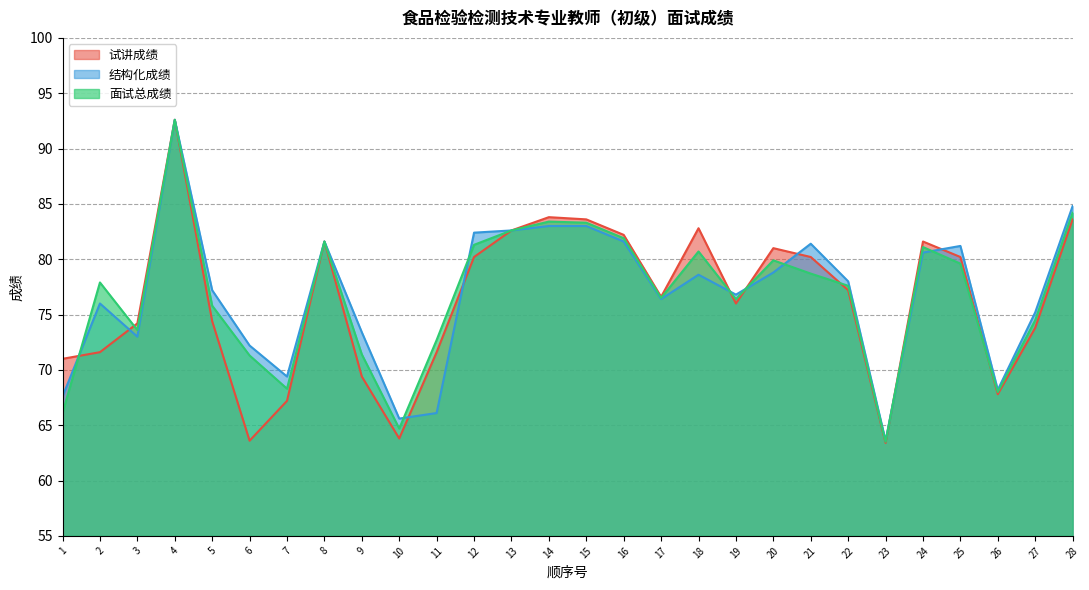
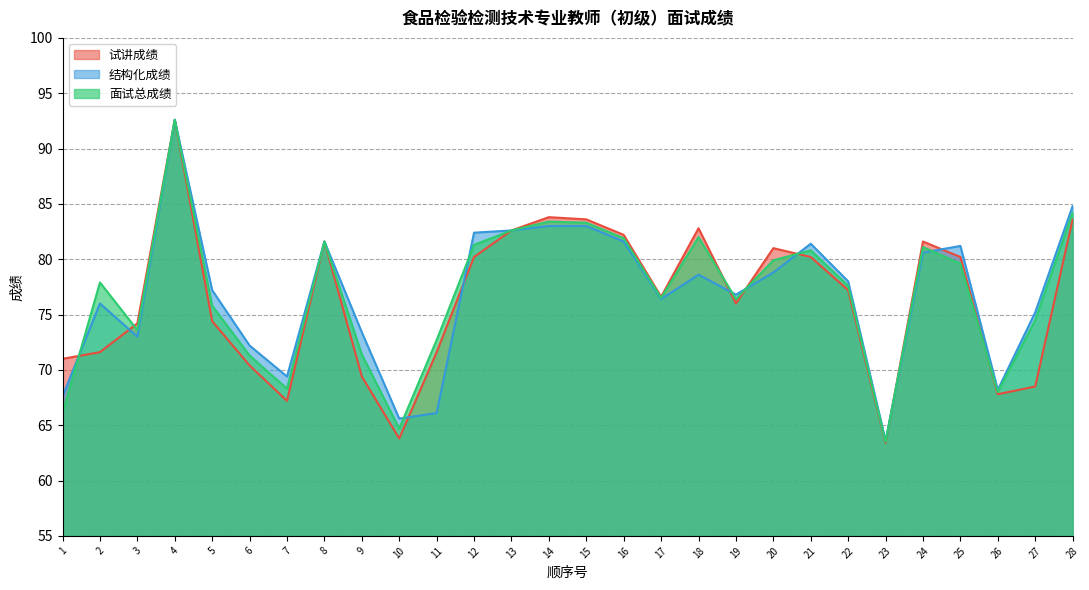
  {
    "试讲成绩": {
      "1": 71.0,
      "2": 71.6,
      "3": 74.2,
      "5": 74.4,
-     "6": 63.6,
+     "6": 70.4,
      "7": 67.2,
      "9": 69.4,
      "10": 63.8,
      "11": 71.6,
      "12": 80.2,
      "14": 83.8,
      "15": 83.6,
      "16": 82.2,
      "18": 82.8,
      "19": 76.0,
      "20": 81.0,
      "21": 80.2,
      "22": 77.2,
      "24": 81.6,
      "25": 80.2,
-     "27": 73.8,
+     "27": 68.5,
      "28": 83.6
    },
    "结构化成绩": {
      "1": 67.6,
      "2": 76.0,
      "3": 73.0,
      "5": 77.2,
      "6": 72.2,
      "7": 69.4,
      "9": 73.4,
      "10": 65.6,
      "11": 66.1,
      "12": 82.4,
      "14": 83.0,
      "15": 83.0,
      "16": 81.6,
      "18": 78.6,
      "19": 76.8,
      "20": 78.8,
      "21": 81.4,
      "22": 78.0,
      "24": 80.6,
      "25": 81.2,
      "27": 75.2,
      "28": 84.8
    },
    "面试总成绩": {
      "1": 66.1,
      "2": 77.9,
      "3": 73.6,
      "5": 75.8,
      "6": 71.3,
      "7": 68.3,
      "9": 71.4,
      "10": 64.7,
      "11": 72.7,
      "12": 81.3,
      "14": 83.4,
      "15": 83.3,
      "16": 81.9,
-     "18": 80.7,
+     "18": 82.0,
      "19": 76.4,
      "20": 79.9,
-     "21": 78.7,
+     "21": 80.8,
      "22": 77.6,
      "24": 81.1,
      "25": 79.6,
      "27": 74.5,
      "28": 84.2
    }
  }
